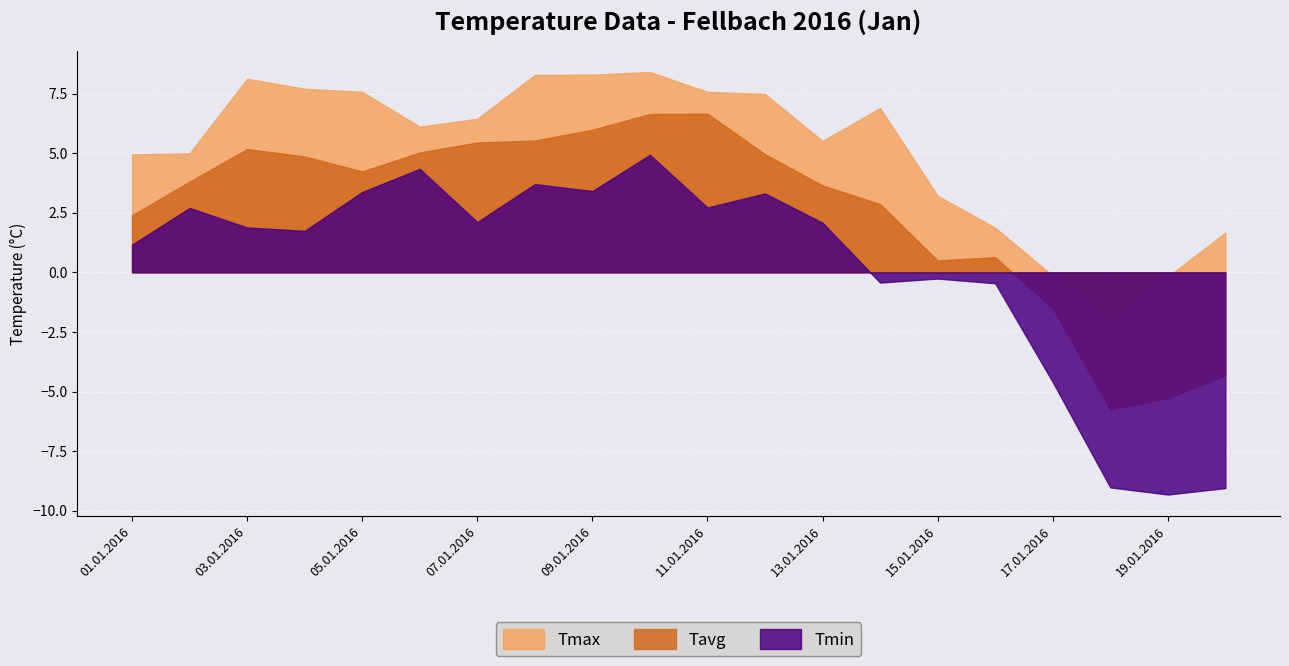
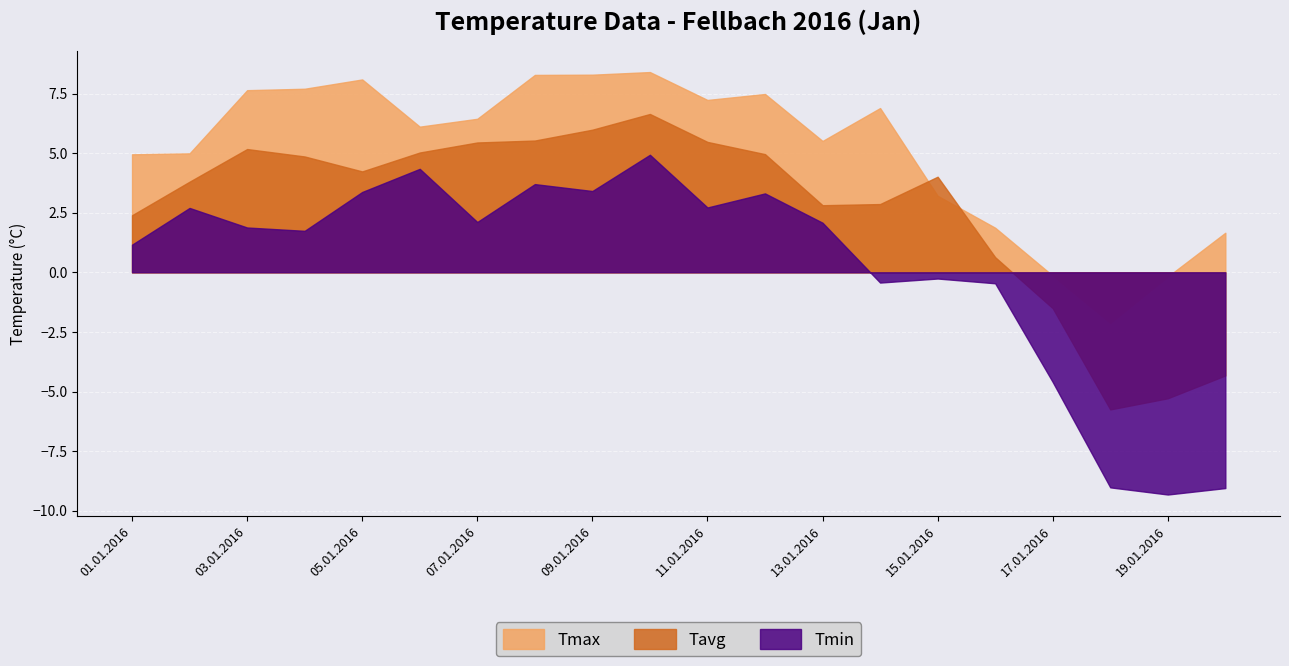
  {
    "Tmax": {
      "01.01.2016": 5.0,
-     "03.01.2016": 8.1,
-     "05.01.2016": 7.6,
+     "03.01.2016": 7.6,
+     "05.01.2016": 8.1,
      "07.01.2016": 6.4,
      "09.01.2016": 8.3,
-     "11.01.2016": 7.6,
+     "11.01.2016": 7.2,
      "13.01.2016": 5.5,
      "15.01.2016": 3.2
    },
    "Tavg": {
      "01.01.2016": 2.4,
      "03.01.2016": 5.2,
      "05.01.2016": 4.2,
      "07.01.2016": 5.4,
      "09.01.2016": 6.0,
-     "11.01.2016": 6.7,
-     "13.01.2016": 3.6,
-     "15.01.2016": 0.5
+     "11.01.2016": 5.5,
+     "13.01.2016": 2.8,
+     "15.01.2016": 4.0
    },
    "Tmin": {
      "01.01.2016": 1.2,
      "03.01.2016": 1.9,
      "05.01.2016": 3.4,
      "07.01.2016": 2.1,
      "09.01.2016": 3.4,
      "11.01.2016": 2.7,
      "13.01.2016": 2.1
    }
  }
